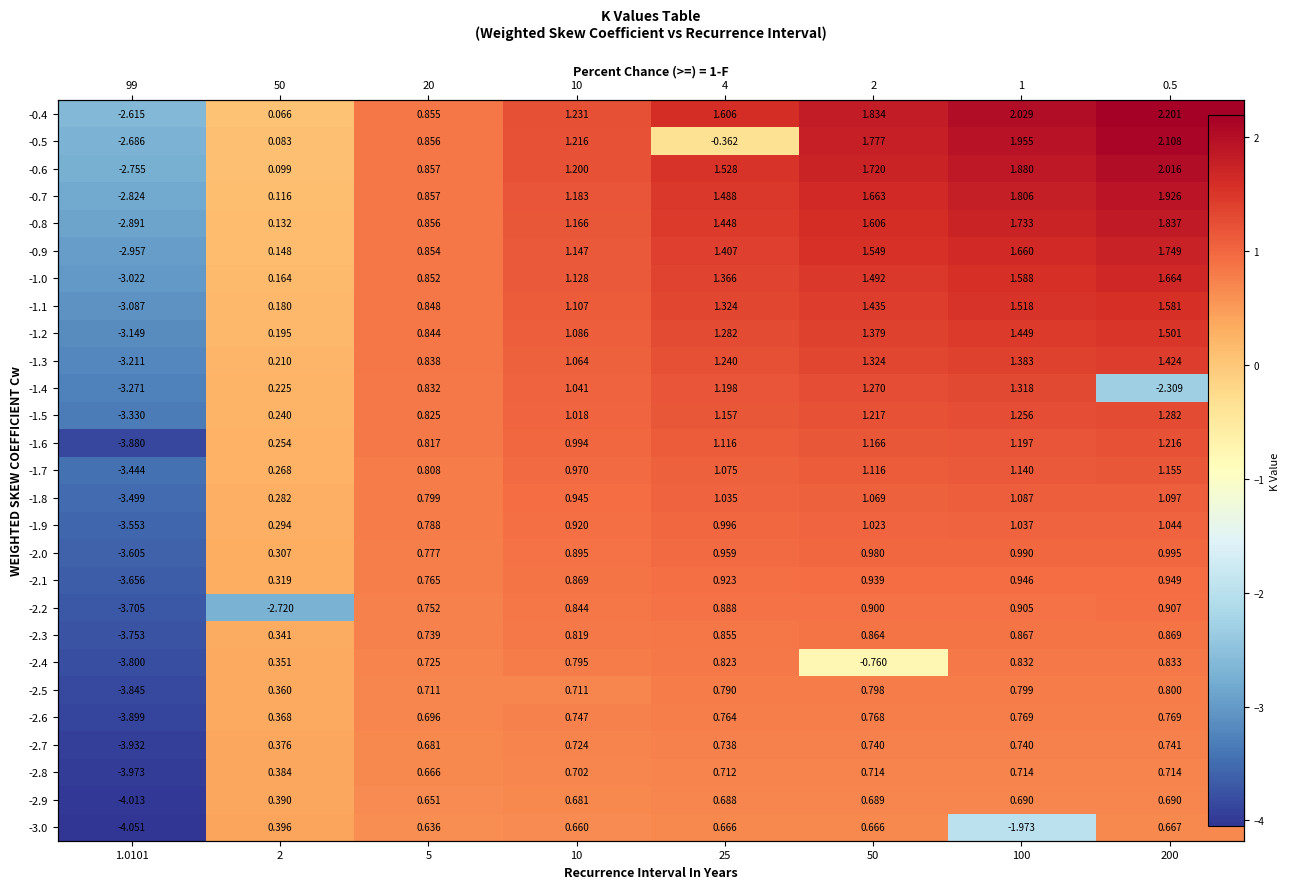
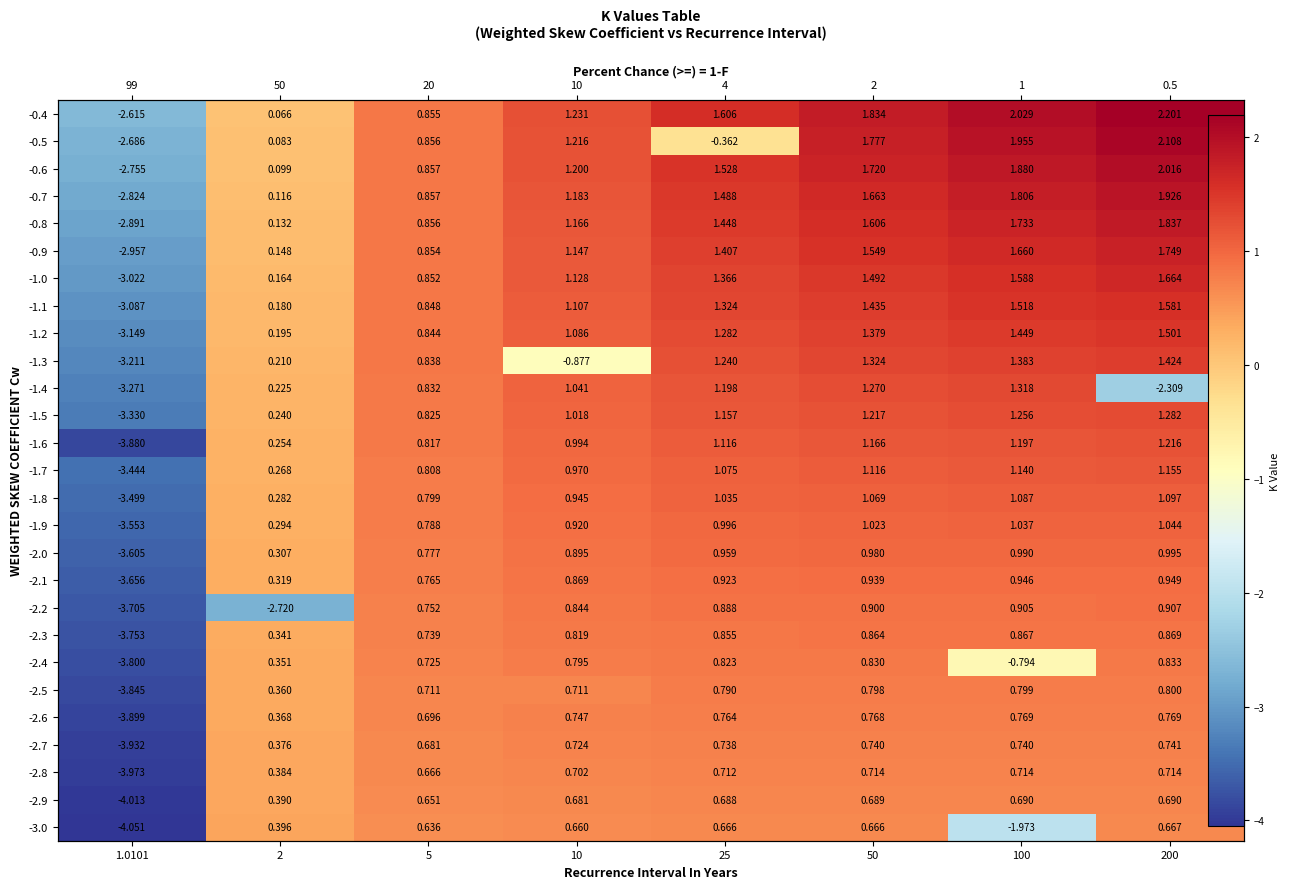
  {
    "-1.3": {
      "1.0101": -3.211,
      "2": 0.210,
      "5": 0.838,
-     "10": 1.064,
+     "10": -0.877,
      "25": 1.240,
      "50": 1.324,
      "100": 1.383,
      "200": 1.424
    },
    "-2.4": {
      "1.0101": -3.800,
      "2": 0.351,
      "5": 0.725,
      "10": 0.795,
      "25": 0.823,
-     "50": -0.760,
-     "100": 0.832,
+     "50": 0.830,
+     "100": -0.794,
      "200": 0.833
    }
  }
